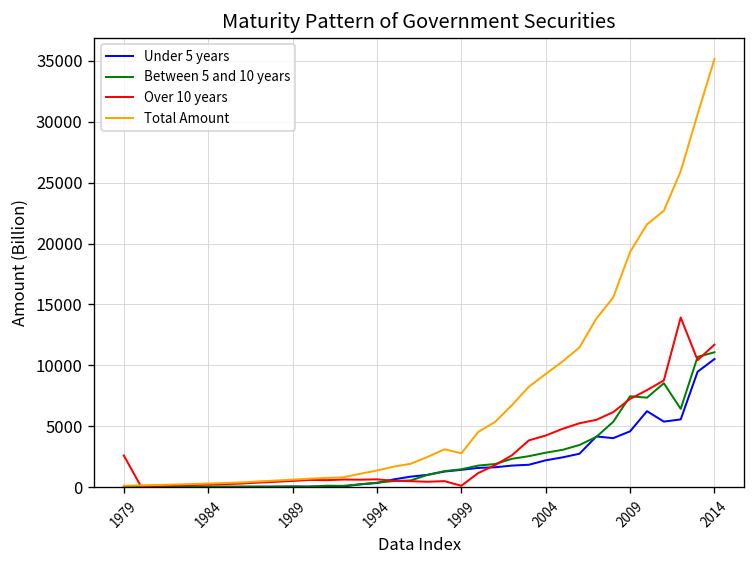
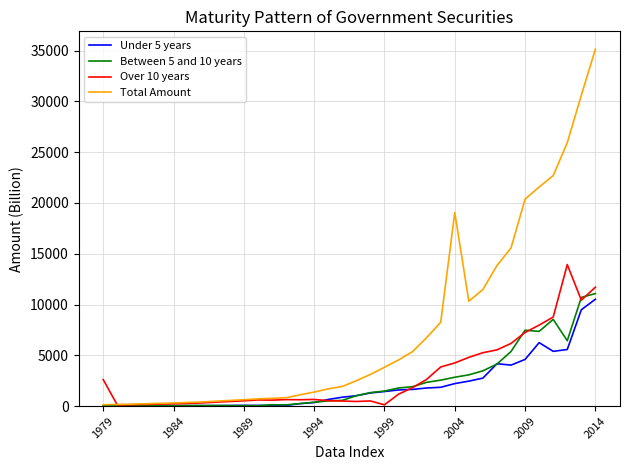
  {
    "Under 5 years": {
      "2004": 2200,
      "2009": 4600,
      "2014": 10500
    },
    "Between 5 and 10 years": {
      "2004": 2800,
      "2014": 11100
    },
    "Over 10 years": {
      "1979": 2600,
      "1994": 700,
      "1999": 100,
      "2004": 4200,
      "2014": 11700
    },
    "Total Amount": {
      "1994": 1400,
-     "1999": 2800,
-     "2004": 9300,
-     "2009": 19300,
+     "1999": 3800,
+     "2004": 19100,
+     "2009": 20400,
      "2014": 35100
    }
  }
